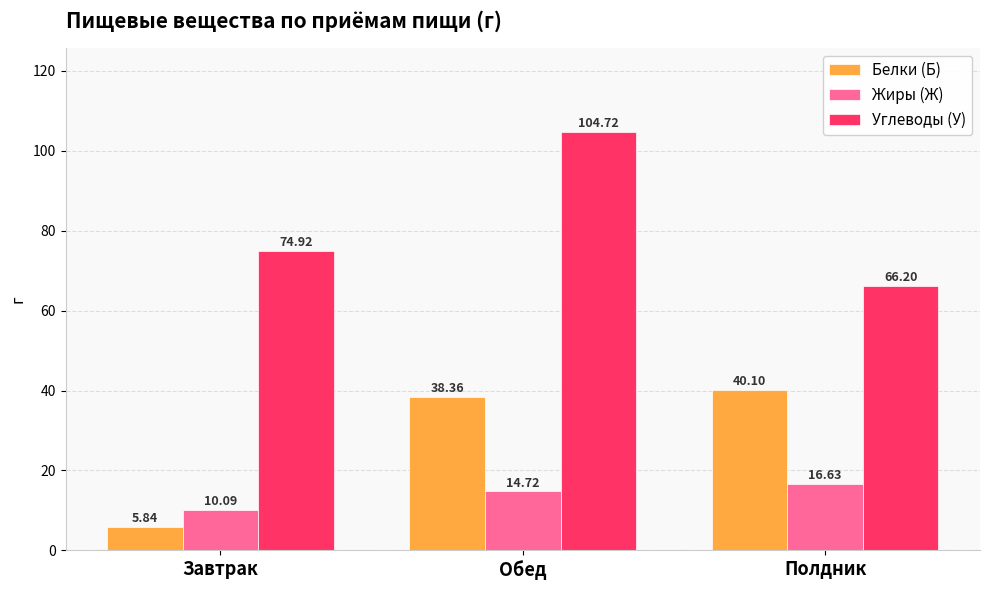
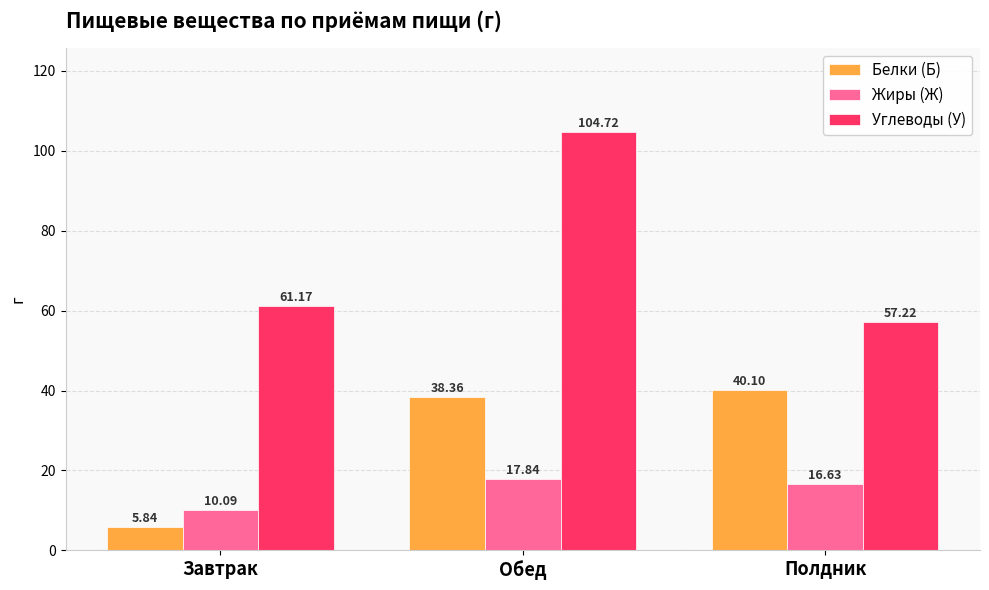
  {
    "Белки (Б)": {
      "Завтрак": 5.84,
      "Обед": 38.36,
      "Полдник": 40.10
    },
    "Жиры (Ж)": {
      "Завтрак": 10.09,
-     "Обед": 14.72,
+     "Обед": 17.84,
      "Полдник": 16.63
    },
    "Углеводы (У)": {
-     "Завтрак": 74.92,
+     "Завтрак": 61.17,
      "Обед": 104.72,
-     "Полдник": 66.20
+     "Полдник": 57.22
    }
  }
